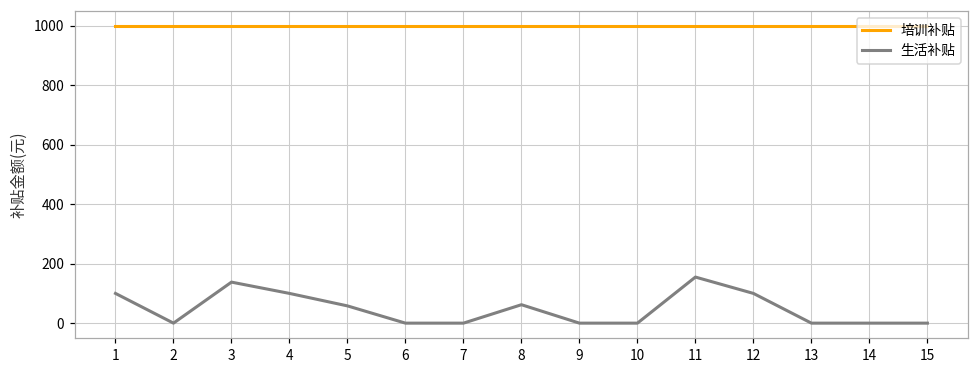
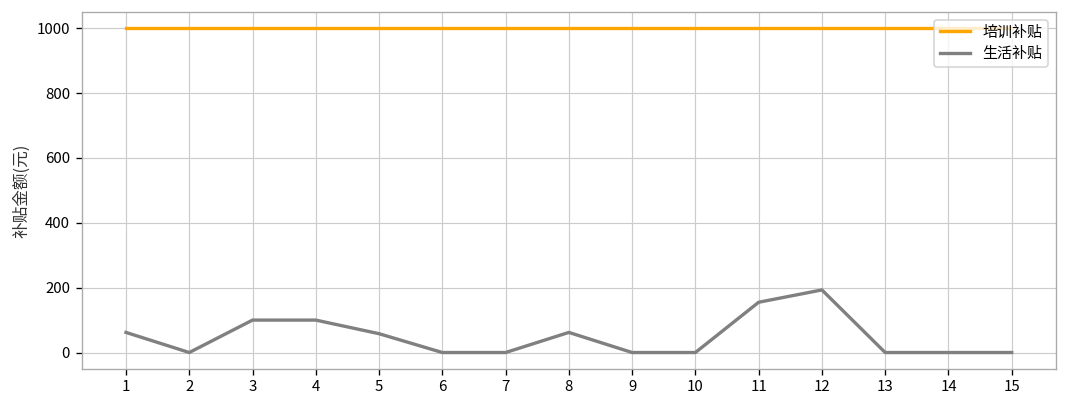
  {
    "培训补贴": {
      "1": 1000,
      "2": 1000,
      "3": 1000,
      "4": 1000,
      "5": 1000,
      "6": 1000,
      "7": 1000,
      "8": 1000,
      "9": 1000,
      "10": 1000,
      "11": 1000,
      "12": 1000,
      "13": 1000
    },
    "生活补贴": {
-     "1": 100,
+     "1": 60,
      "2": 0,
-     "3": 140,
+     "3": 100,
      "4": 100,
      "5": 60,
      "6": 0,
      "7": 0,
      "8": 60,
      "9": 0,
      "10": 0,
      "11": 160,
-     "12": 100,
+     "12": 190,
      "13": 0,
      "14": 0,
      "15": 0
    }
  }
